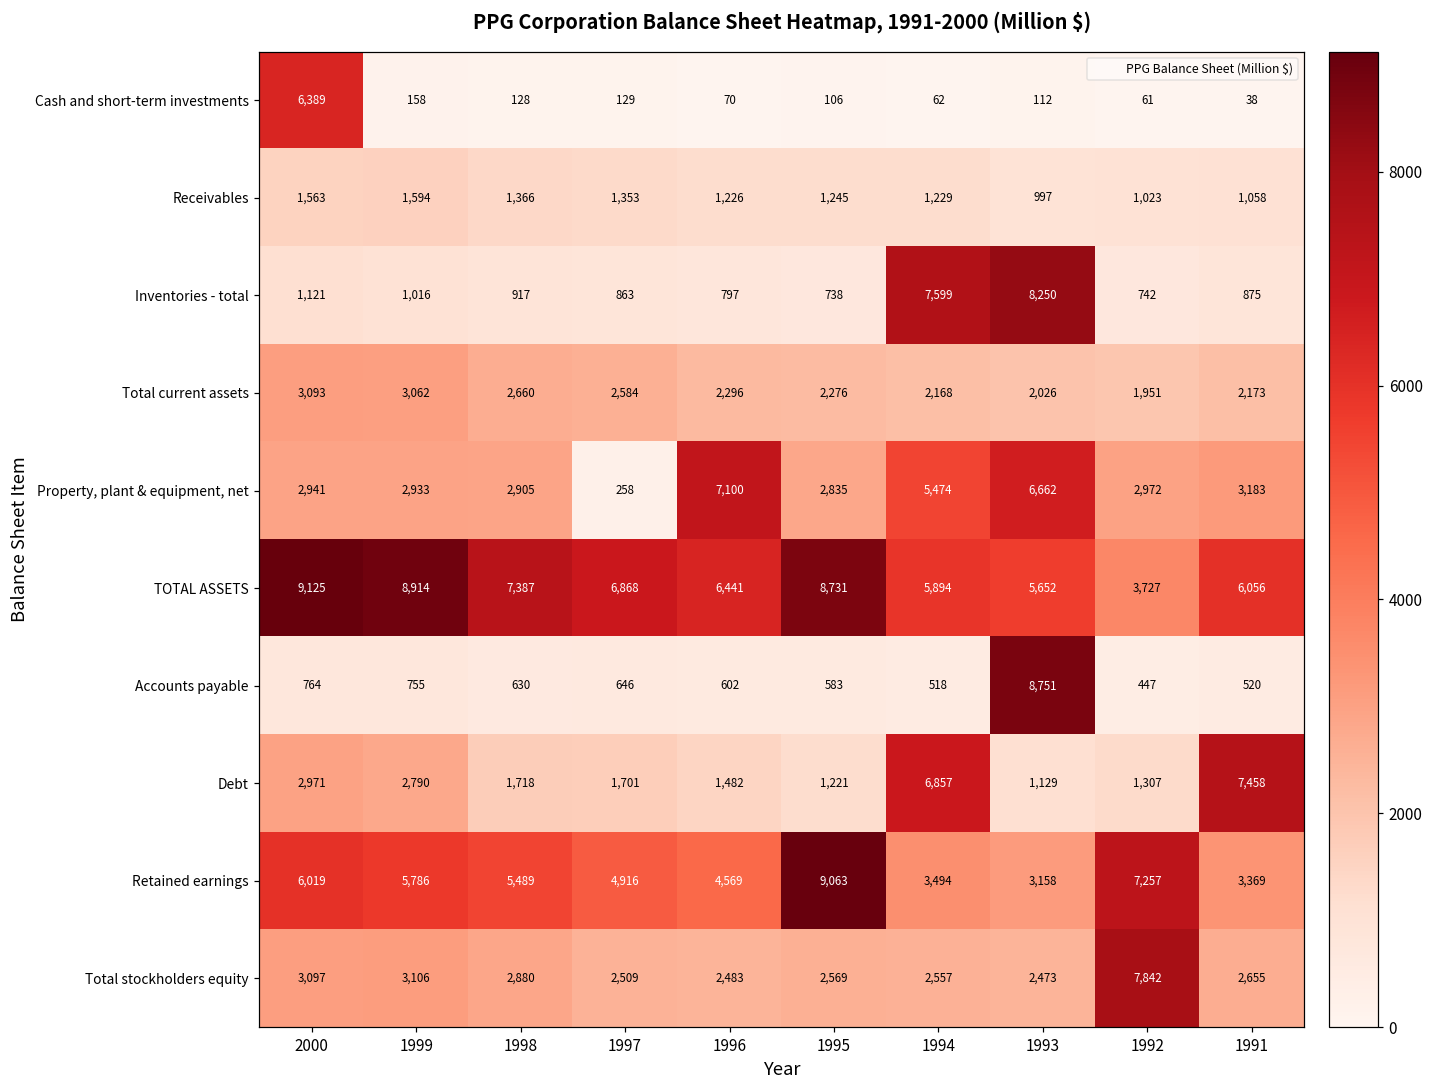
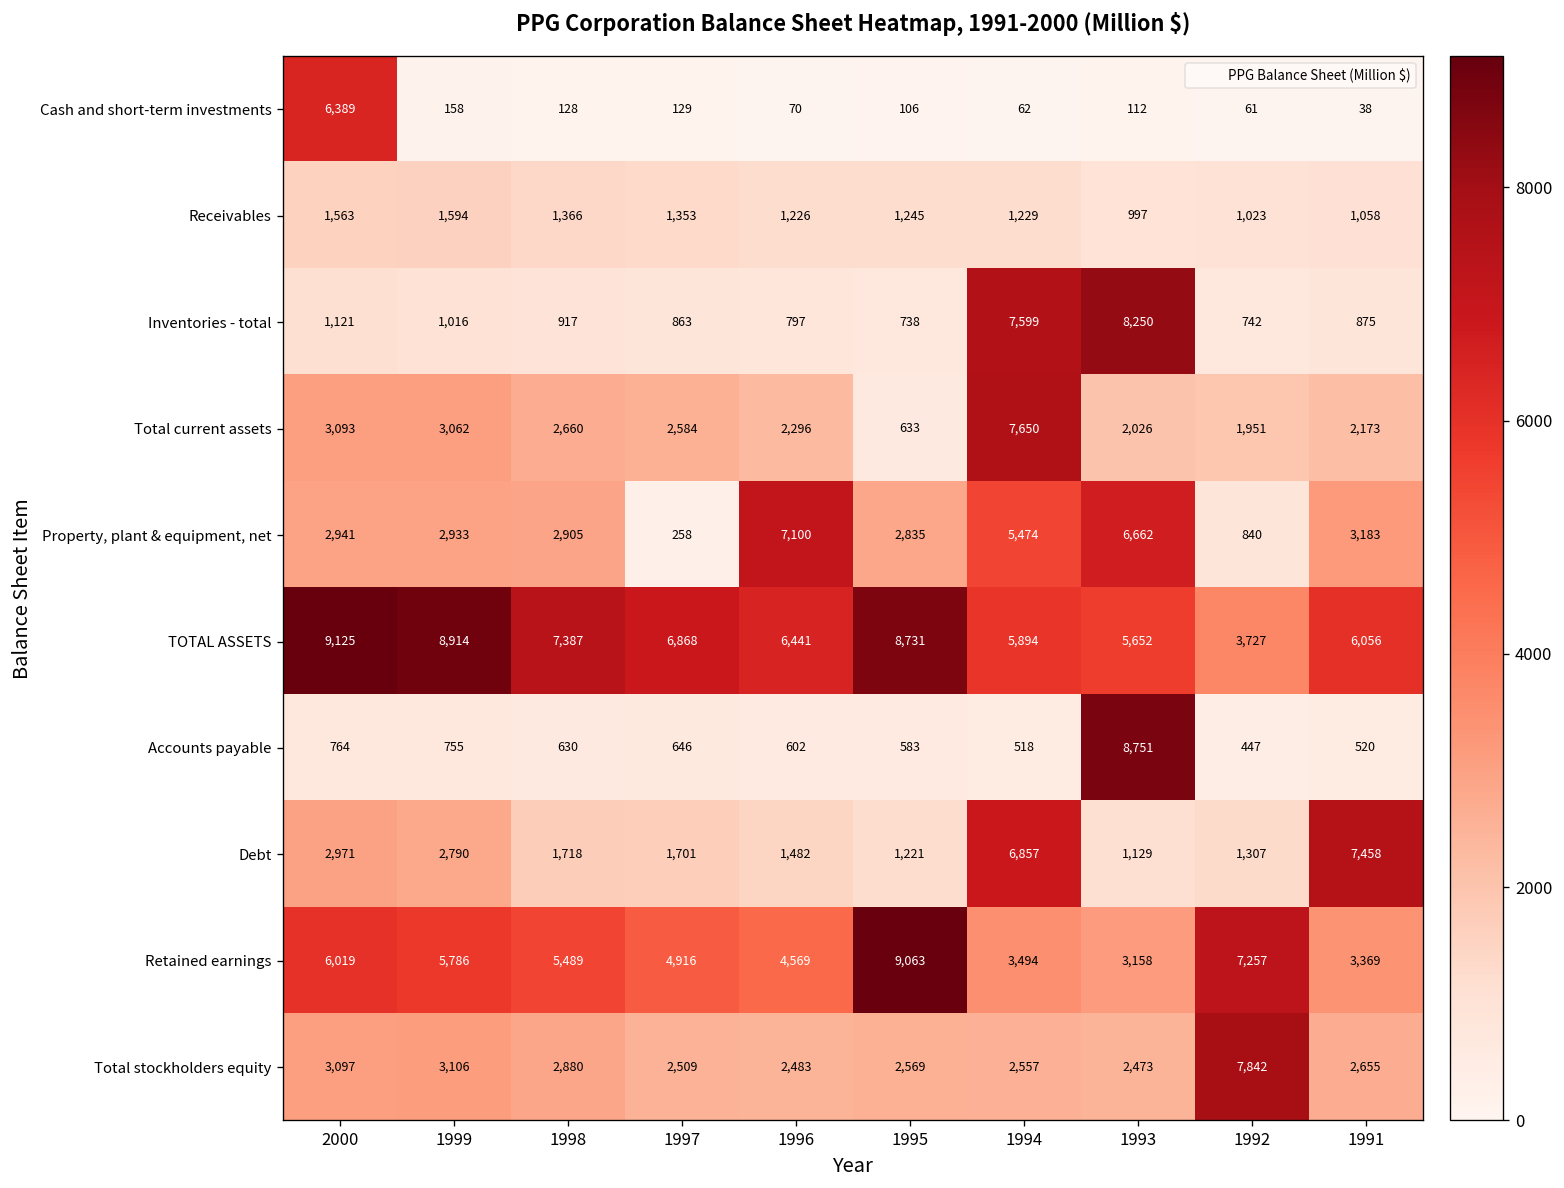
  {
    "Cash and short-term investments": {
      "2000": "6,389",
      "1999": "158",
      "1998": "128",
      "1997": "129",
      "1996": "70",
      "1995": "106",
      "1994": "62",
      "1993": "112",
      "1992": "61",
      "1991": "38"
    },
    "Receivables": {
      "2000": "1,563",
      "1999": "1,594",
      "1998": "1,366",
      "1997": "1,353",
      "1996": "1,226",
      "1995": "1,245",
      "1994": "1,229",
      "1993": "997",
      "1992": "1,023",
      "1991": "1,058"
    },
    "Inventories - total": {
      "2000": "1,121",
      "1999": "1,016",
      "1998": "917",
      "1997": "863",
      "1996": "797",
      "1995": "738",
      "1994": "7,599",
      "1993": "8,250",
      "1992": "742",
      "1991": "875"
    },
    "Total current assets": {
      "2000": "3,093",
      "1999": "3,062",
      "1998": "2,660",
      "1997": "2,584",
      "1996": "2,296",
-     "1995": "2,276",
-     "1994": "2,168",
+     "1995": "633",
+     "1994": "7,650",
      "1993": "2,026",
      "1992": "1,951",
      "1991": "2,173"
    },
    "Property, plant & equipment, net": {
      "2000": "2,941",
      "1999": "2,933",
      "1998": "2,905",
      "1997": "258",
      "1996": "7,100",
      "1995": "2,835",
      "1994": "5,474",
      "1993": "6,662",
-     "1992": "2,972",
+     "1992": "840",
      "1991": "3,183"
    },
    "TOTAL ASSETS": {
      "2000": "9,125",
      "1999": "8,914",
      "1998": "7,387",
      "1997": "6,868",
      "1996": "6,441",
      "1995": "8,731",
      "1994": "5,894",
      "1993": "5,652",
      "1992": "3,727",
      "1991": "6,056"
    },
    "Accounts payable": {
      "2000": "764",
      "1999": "755",
      "1998": "630",
      "1997": "646",
      "1996": "602",
      "1995": "583",
      "1994": "518",
      "1993": "8,751",
      "1992": "447",
      "1991": "520"
    },
    "Debt": {
      "2000": "2,971",
      "1999": "2,790",
      "1998": "1,718",
      "1997": "1,701",
      "1996": "1,482",
      "1995": "1,221",
      "1994": "6,857",
      "1993": "1,129",
      "1992": "1,307",
      "1991": "7,458"
    },
    "Retained earnings": {
      "2000": "6,019",
      "1999": "5,786",
      "1998": "5,489",
      "1997": "4,916",
      "1996": "4,569",
      "1995": "9,063",
      "1994": "3,494",
      "1993": "3,158",
      "1992": "7,257",
      "1991": "3,369"
    },
    "Total stockholders equity": {
      "2000": "3,097",
      "1999": "3,106",
      "1998": "2,880",
      "1997": "2,509",
      "1996": "2,483",
      "1995": "2,569",
      "1994": "2,557",
      "1993": "2,473",
      "1992": "7,842",
      "1991": "2,655"
    }
  }
